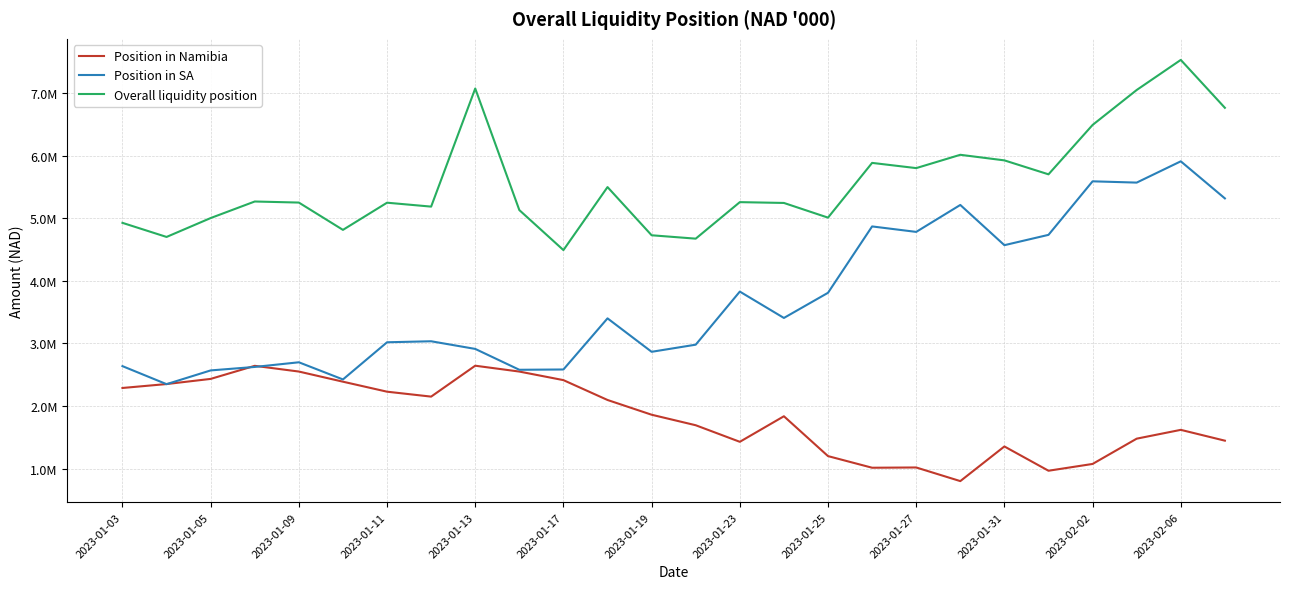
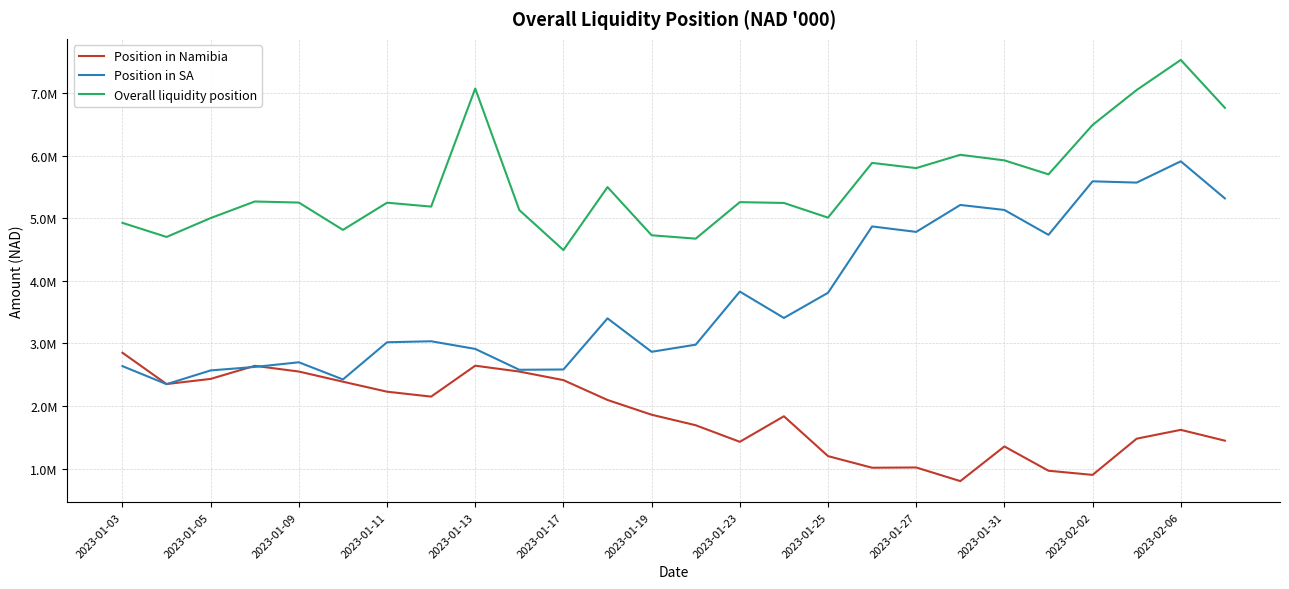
  {
    "Position in Namibia": {
-     "2023-01-03": 2300000,
+     "2023-01-03": 2900000,
      "2023-01-05": 2400000,
      "2023-01-09": 2600000,
      "2023-01-11": 2200000,
      "2023-01-13": 2600000,
      "2023-01-17": 2400000,
      "2023-01-19": 1900000,
      "2023-01-23": 1400000,
      "2023-01-25": 1200000,
      "2023-01-27": 1000000,
      "2023-01-31": 1400000,
-     "2023-02-02": 1100000,
+     "2023-02-02": 900000,
      "2023-02-06": 1600000
    },
    "Position in SA": {
      "2023-01-03": 2600000,
      "2023-01-05": 2600000,
      "2023-01-09": 2700000,
      "2023-01-11": 3000000,
      "2023-01-13": 2900000,
      "2023-01-17": 2600000,
      "2023-01-19": 2900000,
      "2023-01-23": 3800000,
      "2023-01-25": 3800000,
      "2023-01-27": 4800000,
-     "2023-01-31": 4600000,
+     "2023-01-31": 5100000,
      "2023-02-02": 5600000,
      "2023-02-06": 5900000
    },
    "Overall liquidity position": {
      "2023-01-03": 4900000,
      "2023-01-05": 5000000,
      "2023-01-09": 5200000,
      "2023-01-11": 5200000,
      "2023-01-13": 7100000,
      "2023-01-17": 4500000,
      "2023-01-19": 4700000,
      "2023-01-23": 5300000,
      "2023-01-25": 5000000,
      "2023-01-27": 5800000,
      "2023-01-31": 5900000,
      "2023-02-02": 6500000,
      "2023-02-06": 7500000
    }
  }
